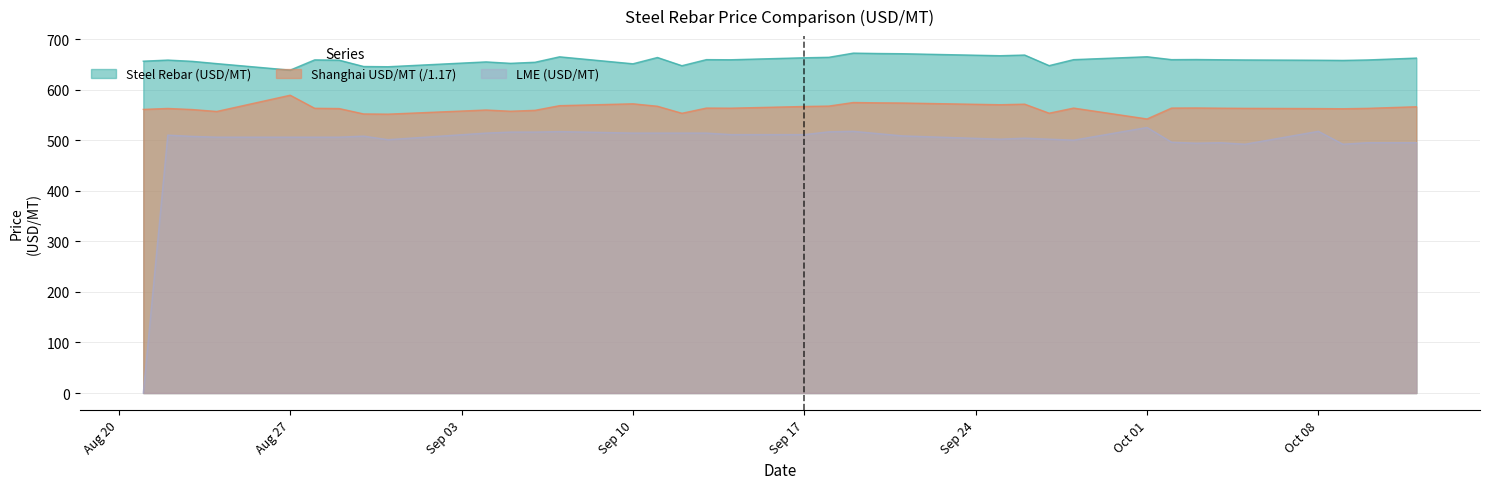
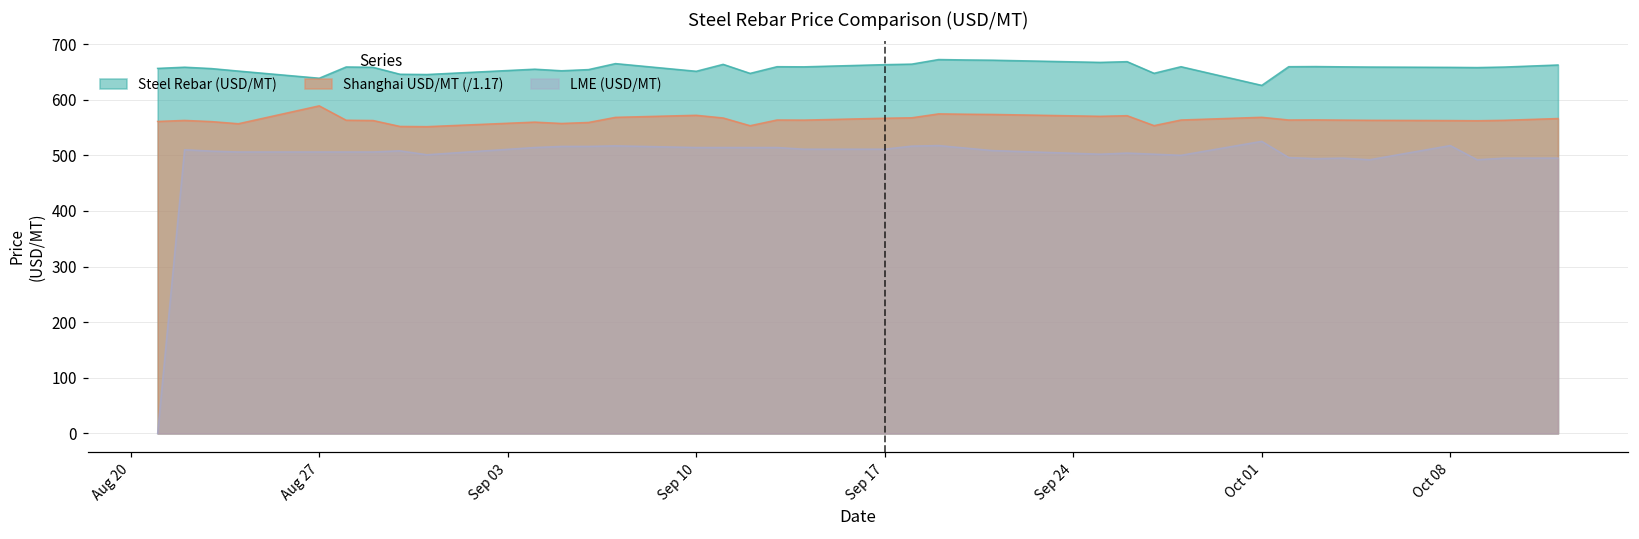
  {
    "Steel Rebar (USD/MT)": {
      "Aug 27": 640,
      "Sep 10": 650,
      "Sep 17": 660,
-     "Oct 01": 660,
+     "Oct 01": 630,
      "Oct 08": 660
    },
    "Shanghai USD/MT (/1.17)": {
      "Aug 27": 590,
      "Sep 10": 570,
      "Sep 17": 570,
-     "Oct 01": 540,
+     "Oct 01": 570,
      "Oct 08": 560
    },
    "LME (USD/MT)": {
      "Aug 27": 510,
      "Sep 10": 510,
      "Sep 17": 510,
      "Oct 01": 530,
      "Oct 08": 520
    }
  }
